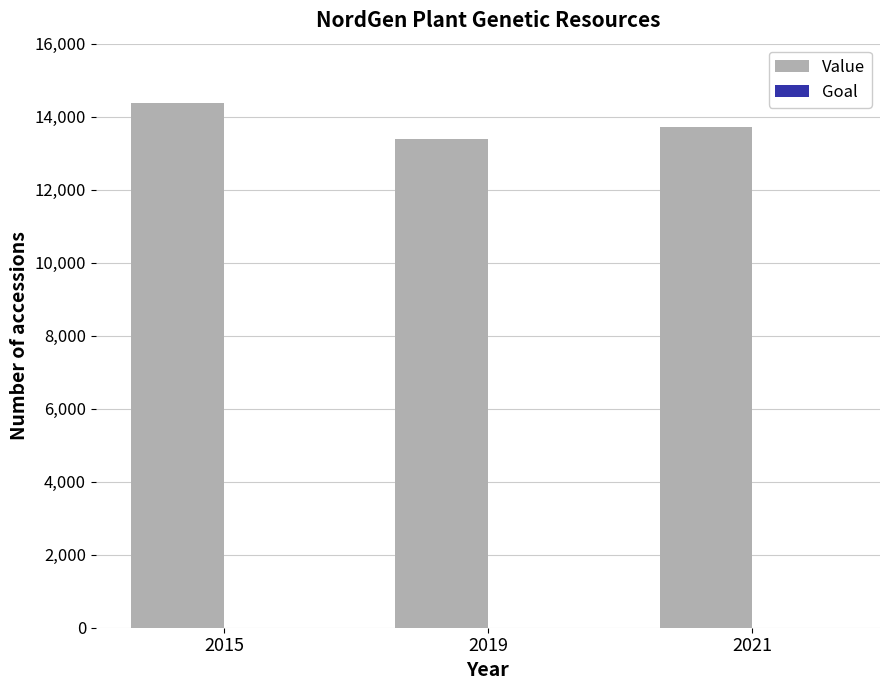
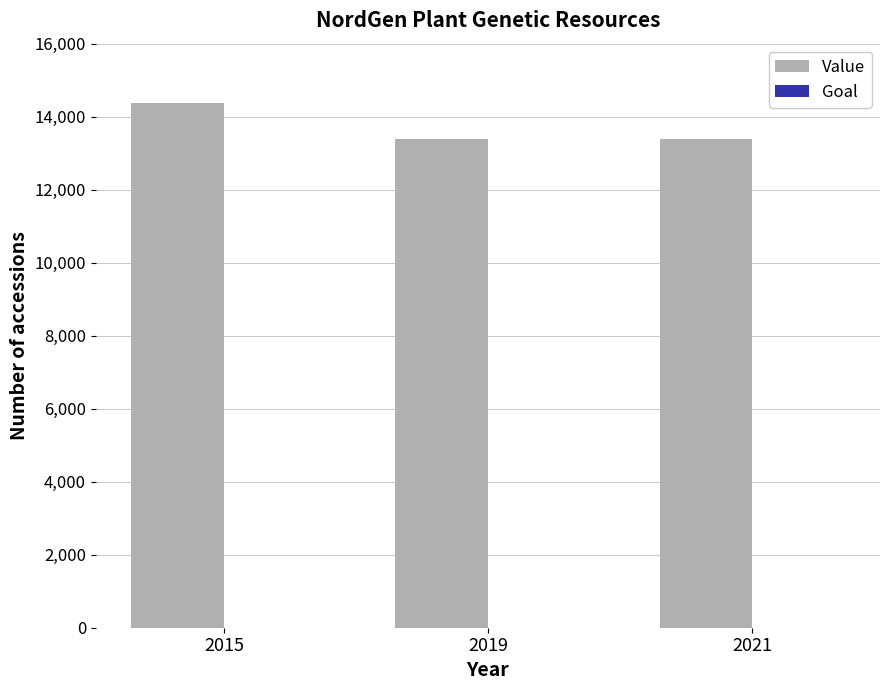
  {
    "Value": {
      "2015": "14,400",
      "2019": "13,400",
-     "2021": "13,700"
+     "2021": "13,400"
    }
  }
